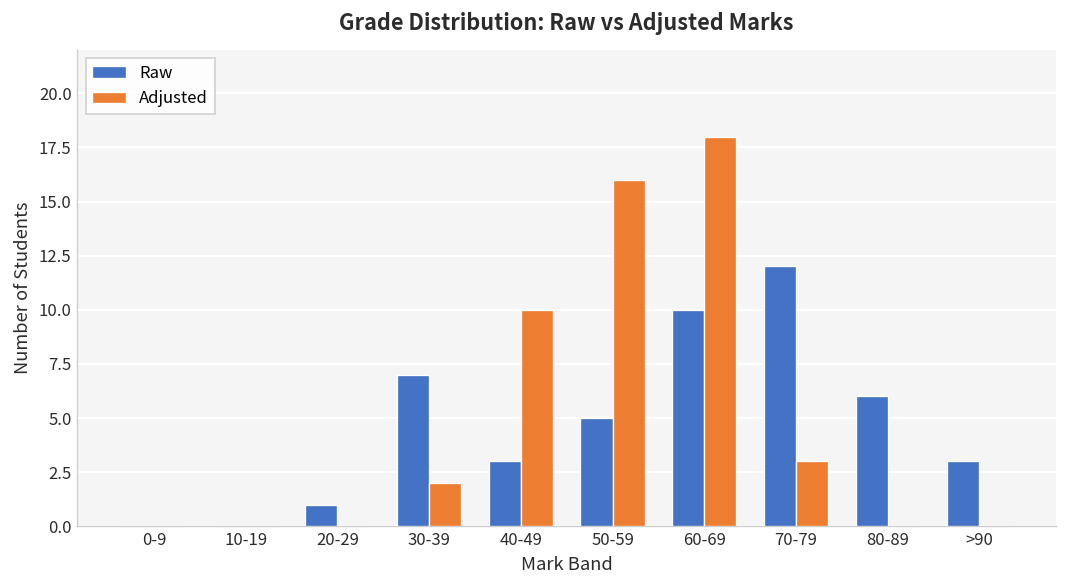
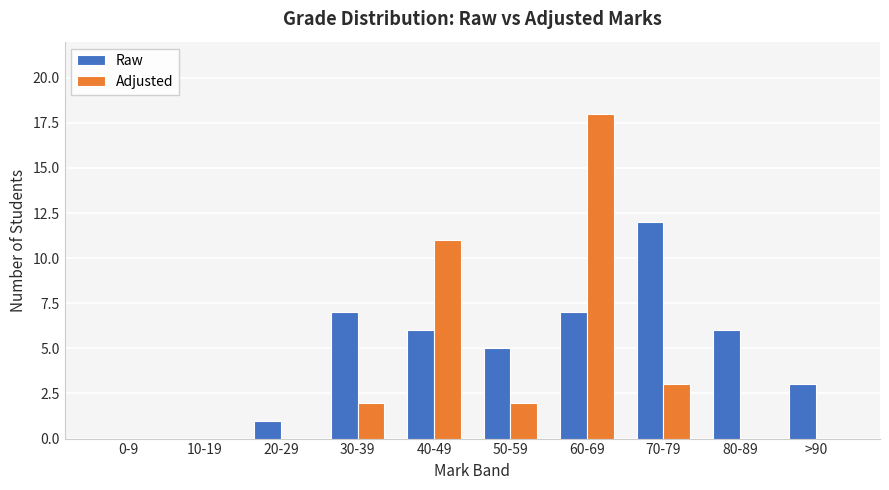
  {
    "Raw": {
      "0-9": 0,
      "10-19": 0,
      "20-29": 1,
      "30-39": 7,
-     "40-49": 3,
+     "40-49": 6,
      "50-59": 5,
-     "60-69": 10,
+     "60-69": 7,
      "70-79": 12,
      "80-89": 6,
      ">90": 3
    },
    "Adjusted": {
      "0-9": 0,
      "10-19": 0,
      "20-29": 0,
      "30-39": 2,
-     "40-49": 10,
-     "50-59": 16,
+     "40-49": 11,
+     "50-59": 2,
      "60-69": 18,
      "70-79": 3,
      "80-89": 0,
      ">90": 0
    }
  }
